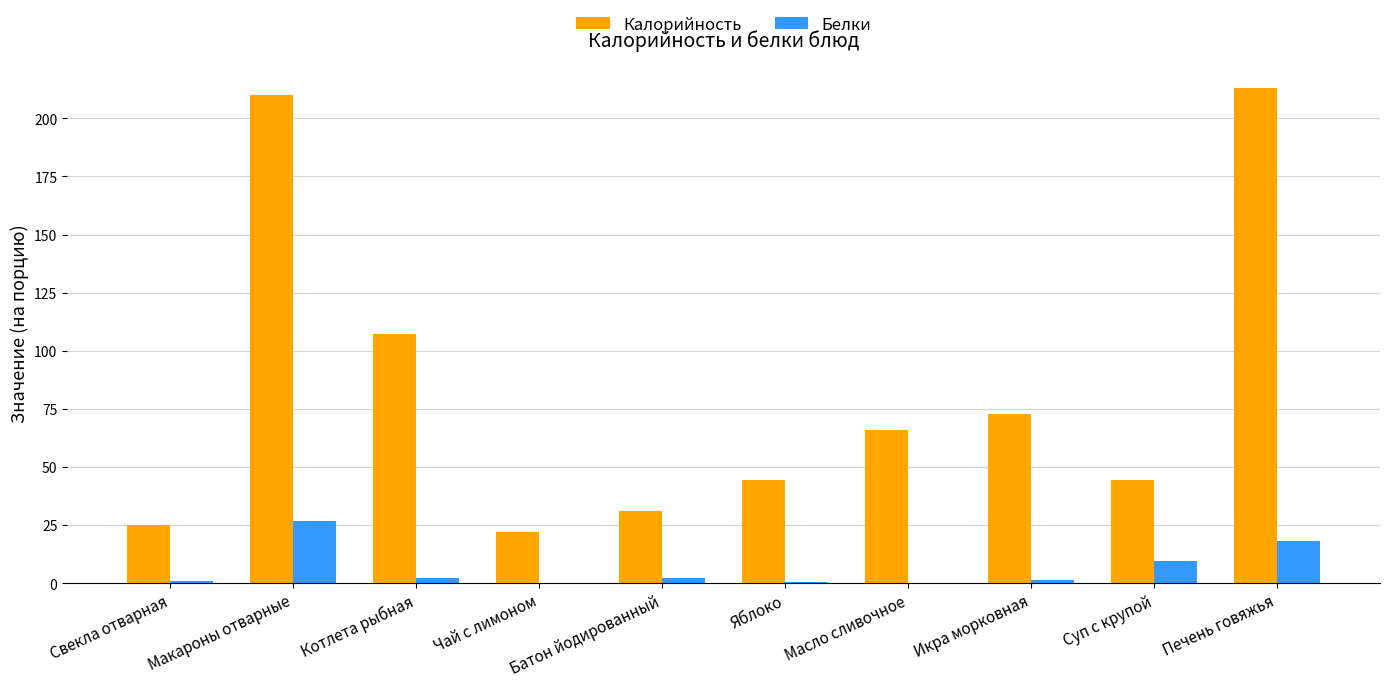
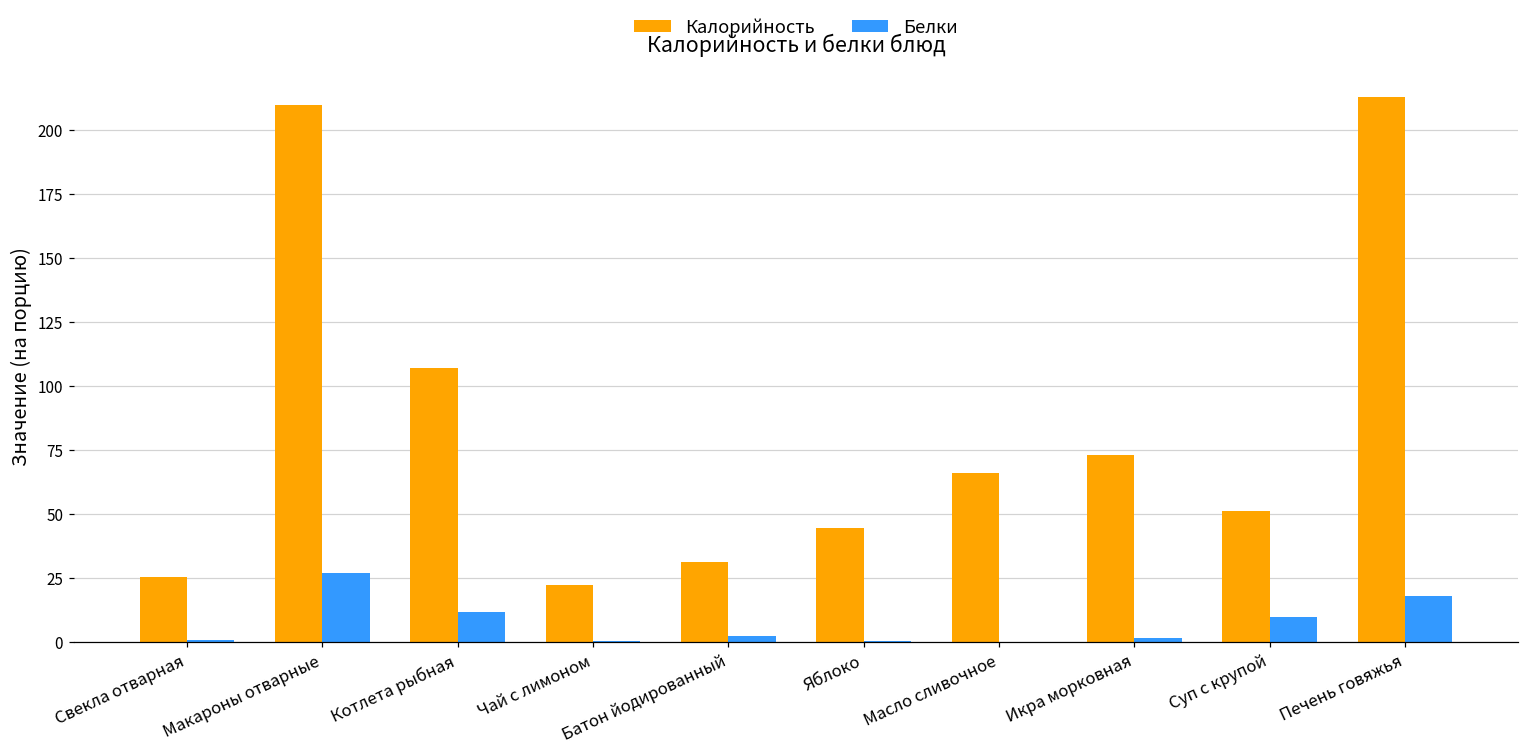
  {
    "Калорийность": {
      "Свекла отварная": 25,
      "Макароны отварные": 210,
      "Котлета рыбная": 107,
      "Чай с лимоном": 22,
      "Батон йодированный": 31,
      "Яблоко": 44,
      "Масло сливочное": 66,
      "Икра морковная": 73,
-     "Суп с крупой": 45,
+     "Суп с крупой": 51,
      "Печень говяжья": 213
    },
    "Белки": {
      "Макароны отварные": 27,
-     "Котлета рыбная": 2,
+     "Котлета рыбная": 12,
      "Батон йодированный": 2,
      "Икра морковная": 2,
      "Суп с крупой": 10,
      "Печень говяжья": 18
    }
  }
